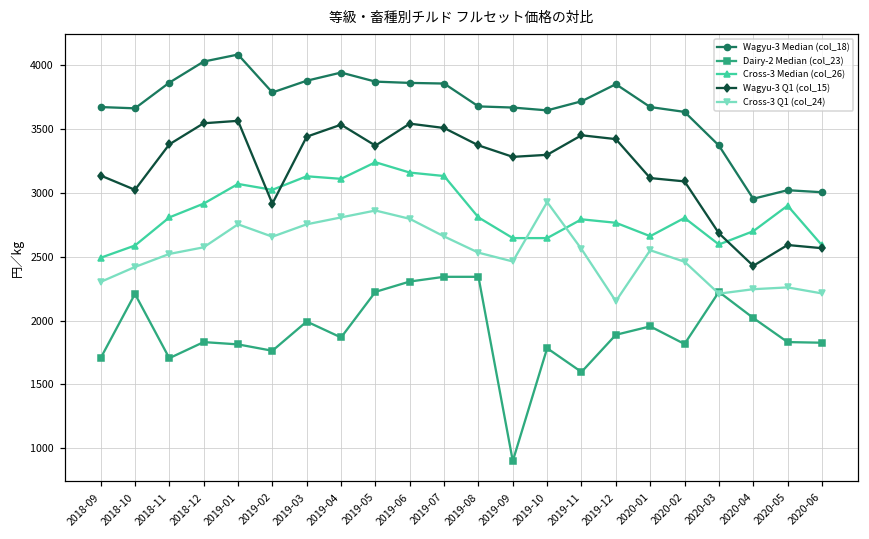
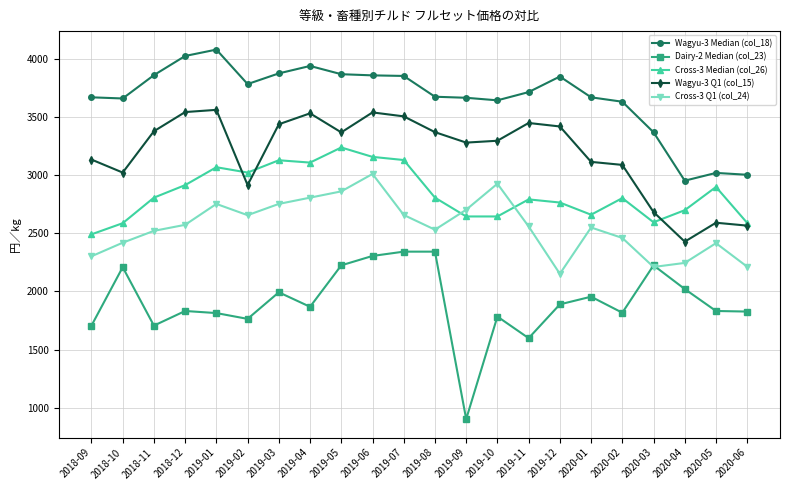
  {
    "Cross-3 Q1 (col_24)": {
      "2018-09": 2300,
      "2018-10": 2420,
      "2018-11": 2520,
      "2018-12": 2570,
      "2019-01": 2750,
      "2019-02": 2660,
      "2019-03": 2750,
      "2019-04": 2810,
      "2019-05": 2860,
-     "2019-06": 2800,
+     "2019-06": 3010,
      "2019-07": 2660,
      "2019-08": 2530,
-     "2019-09": 2460,
+     "2019-09": 2700,
      "2019-10": 2930,
      "2019-11": 2560,
      "2019-12": 2150,
      "2020-01": 2550,
      "2020-02": 2460,
      "2020-04": 2250,
-     "2020-05": 2260,
+     "2020-05": 2420,
      "2020-06": 2210
    }
  }
